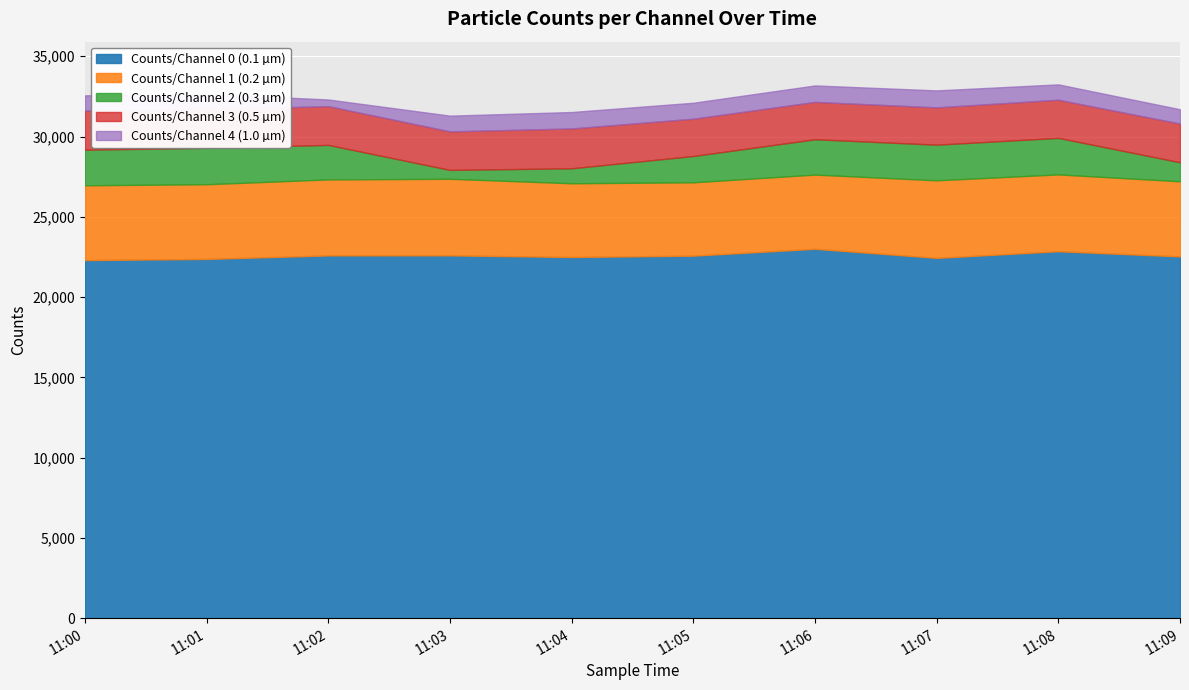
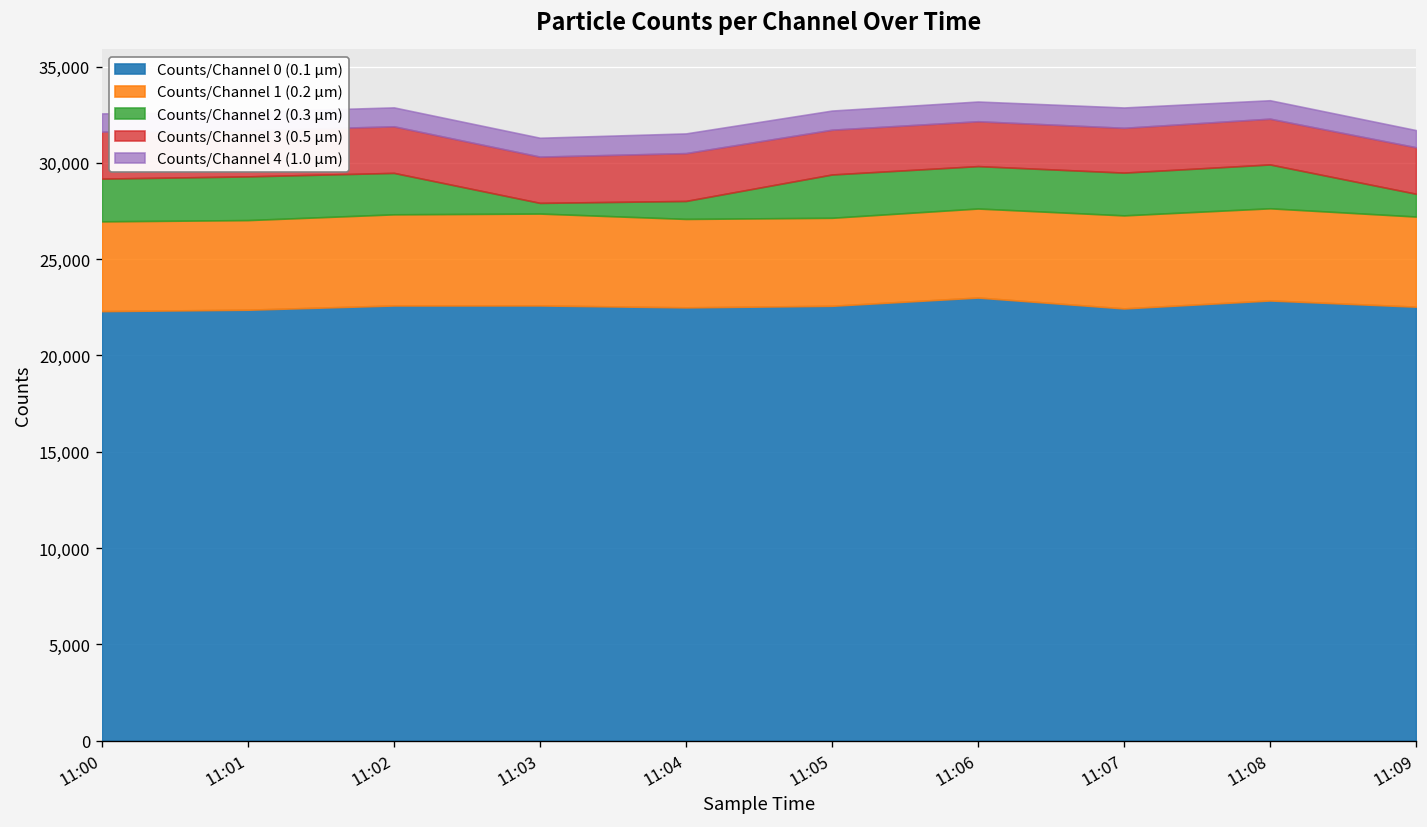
  {
    "Counts/Channel 0 (0.1 µm)": {
      "11:00": "22,300",
      "11:01": "22,400",
      "11:02": "22,600",
      "11:03": "22,600",
      "11:04": "22,500",
      "11:05": "22,600",
      "11:06": "23,000",
      "11:07": "22,400",
      "11:08": "22,900",
      "11:09": "22,500"
    },
    "Counts/Channel 1 (0.2 µm)": {
      "11:00": "4,700",
      "11:01": "4,700",
      "11:02": "4,700",
      "11:03": "4,800",
      "11:04": "4,600",
      "11:05": "4,600",
      "11:06": "4,600",
      "11:07": "4,800",
      "11:08": "4,800",
      "11:09": "4,700"
    },
    "Counts/Channel 2 (0.3 µm)": {
      "11:00": "2,200",
      "11:02": "2,200",
      "11:03": "600",
      "11:04": "900",
-     "11:05": "1,600",
+     "11:05": "2,200",
      "11:06": "2,200",
      "11:07": "2,200",
      "11:08": "2,300",
      "11:09": "1,200"
    },
    "Counts/Channel 3 (0.5 µm)": {
      "11:00": "2,400",
      "11:02": "2,400",
      "11:03": "2,400",
      "11:04": "2,500",
      "11:05": "2,300",
      "11:06": "2,300",
      "11:07": "2,300",
      "11:08": "2,400",
      "11:09": "2,400"
    },
    "Counts/Channel 4 (1.0 µm)": {
      "11:00": "900",
-     "11:02": "400",
+     "11:02": "1,000",
      "11:03": "1,000",
      "11:04": "1,000",
      "11:05": "1,000",
      "11:06": "1,000",
      "11:07": "1,100",
      "11:08": "1,000",
      "11:09": "900"
    }
  }
